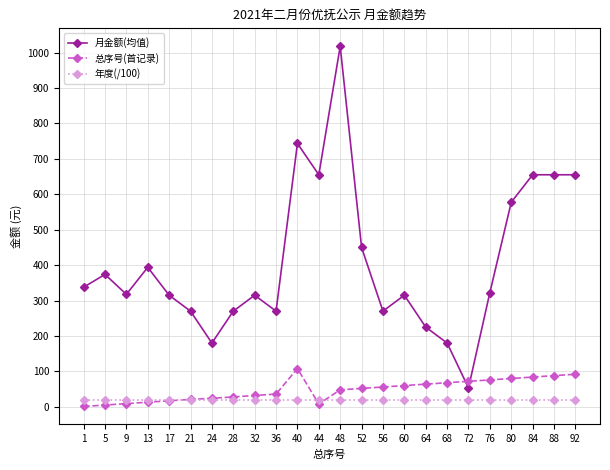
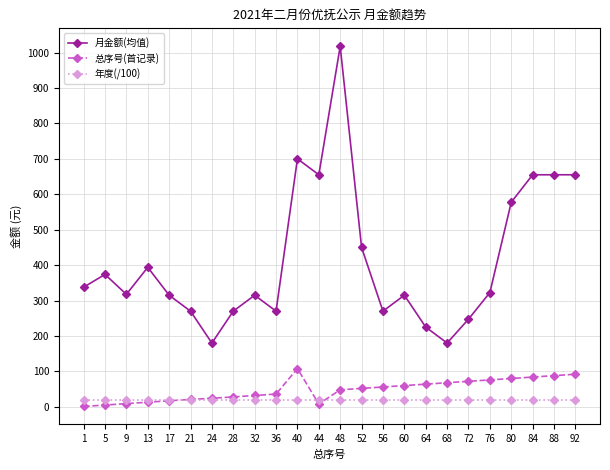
  {
    "月金额(均值)": {
      "1": 340,
      "5": 370,
      "9": 320,
      "13": 390,
      "17": 320,
      "21": 270,
      "24": 180,
      "28": 270,
      "32": 320,
      "36": 270,
-     "40": 740,
+     "40": 700,
      "44": 660,
      "48": 1020,
      "52": 450,
      "56": 270,
      "60": 320,
      "64": 230,
      "68": 180,
-     "72": 50,
+     "72": 250,
      "76": 320,
      "80": 580,
      "84": 660,
      "88": 660,
      "92": 660
    },
    "总序号(首记录)": {
      "1": 0,
      "5": 10,
      "9": 10,
      "28": 30,
      "32": 30,
      "36": 40,
      "40": 110,
      "44": 10,
      "48": 50,
      "52": 50,
      "56": 60,
      "60": 60,
      "64": 60,
      "68": 70,
      "72": 70,
      "76": 80,
      "80": 80,
      "84": 80,
      "88": 90,
      "92": 90
    },
    "年度(/100)": {
      "1": 20,
      "5": 20,
      "9": 20,
      "28": 20,
      "32": 20,
      "36": 20,
      "40": 20,
      "44": 20,
      "48": 20,
      "52": 20,
      "56": 20,
      "60": 20,
      "64": 20,
      "68": 20,
      "72": 20,
      "76": 20,
      "80": 20,
      "84": 20,
      "88": 20,
      "92": 20
    }
  }
